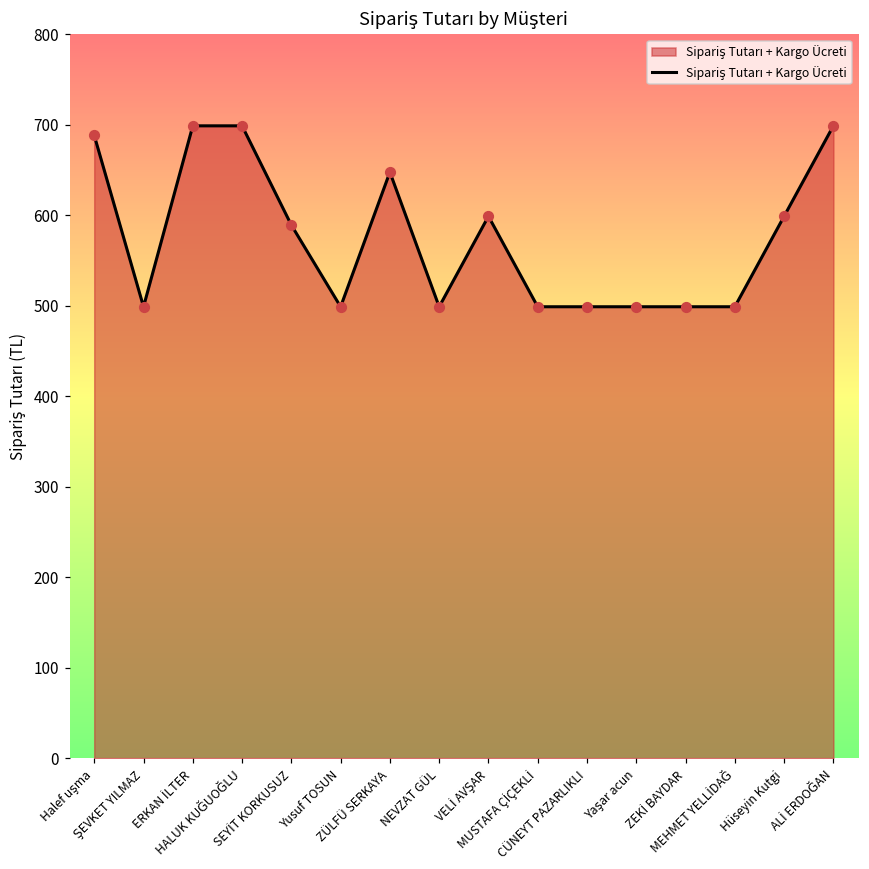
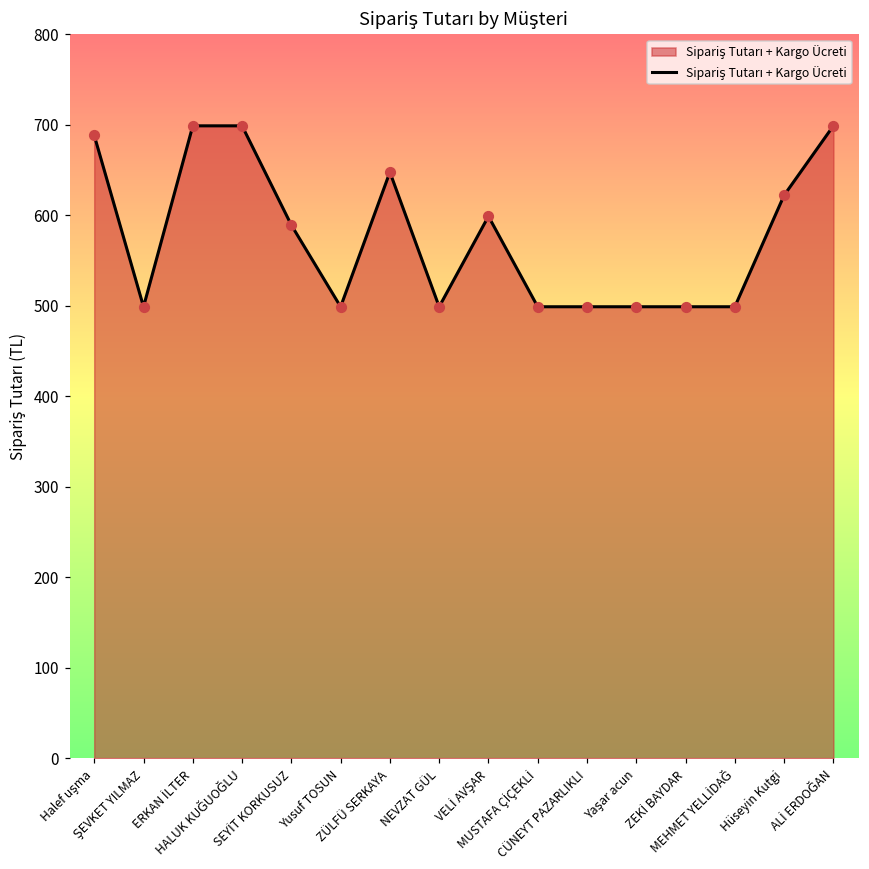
  {
    "Halef uşma": 690,
    "ŞEVKET YILMAZ": 500,
    "ERKAN İLTER": 700,
    "HALUK KUĞUOĞLU": 700,
    "SEYİT KORKUSUZ": 590,
    "Yusuf TOSUN": 500,
    "ZÜLFÜ SERKAYA": 650,
    "NEVZAT GÜL": 500,
    "VELİ AVŞAR": 600,
    "MUSTAFA ÇİÇEKLİ": 500,
    "CÜNEYT PAZARLIKLI": 500,
    "Yaşar acun": 500,
    "ZEKİ BAYDAR": 500,
    "MEHMET YELLİDAĞ": 500,
-   "Hüseyin Kutgi": 600,
+   "Hüseyin Kutgi": 620,
    "ALİ ERDOĞAN": 700
  }
